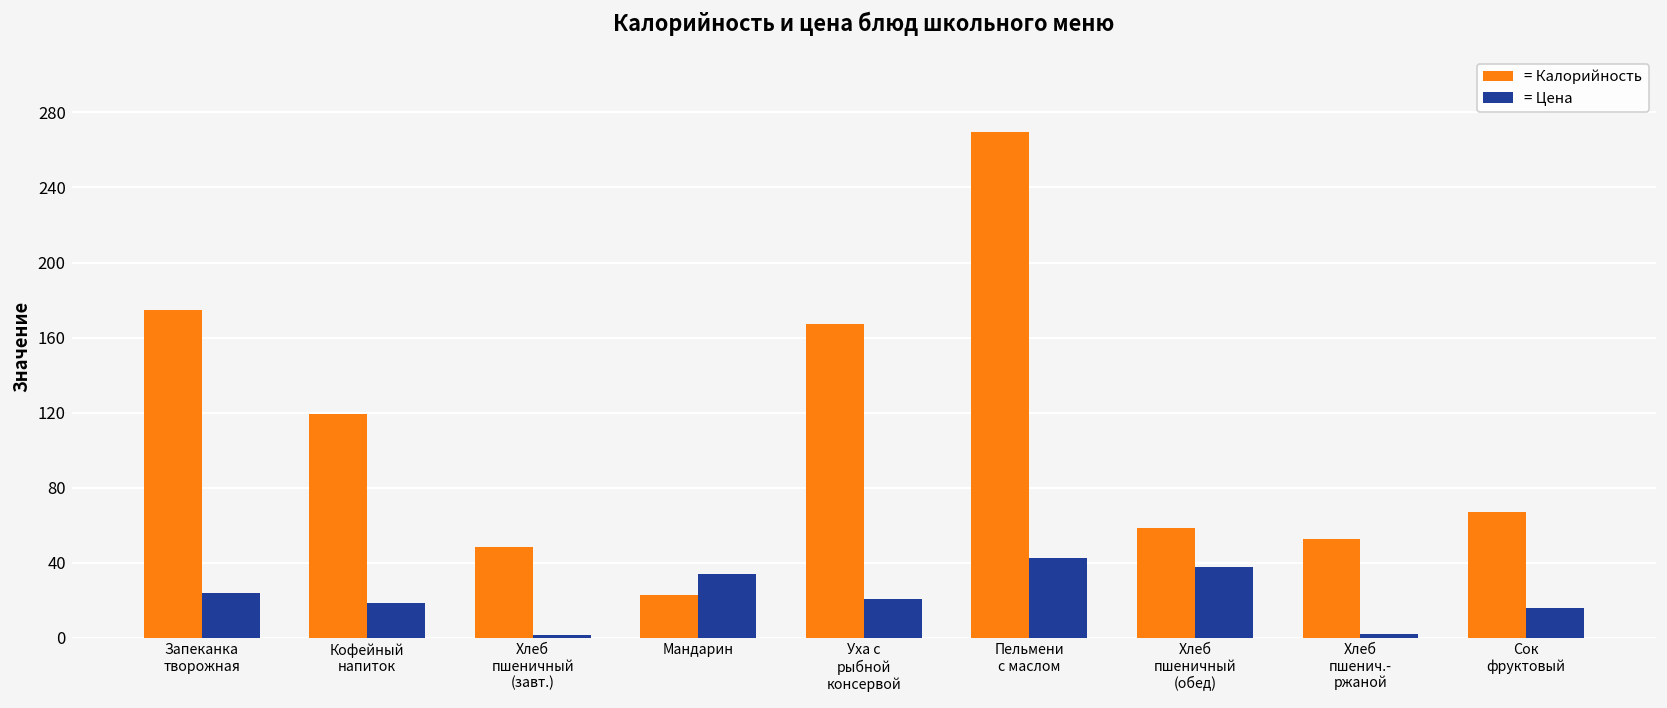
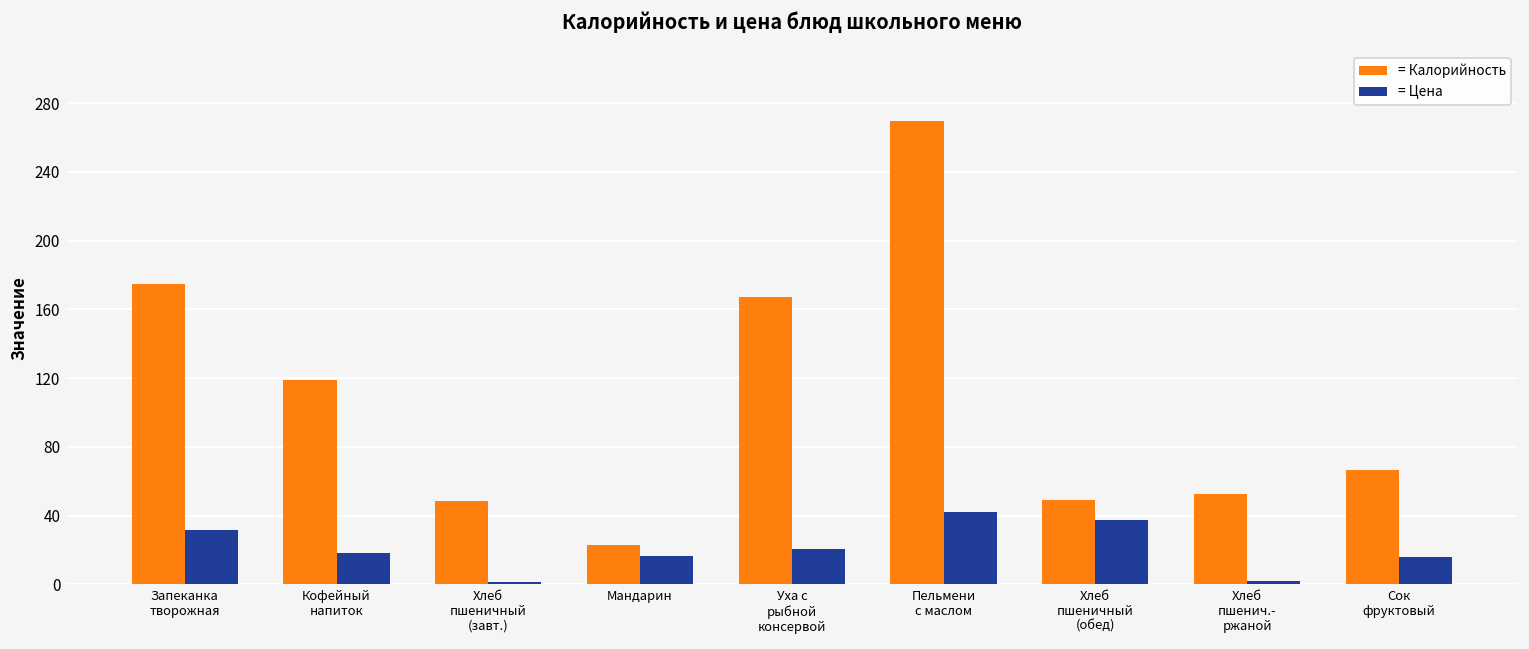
  {
    "= Калорийность": {
      "Запеканка творожная": 175,
      "Кофейный напиток": 119,
      "Хлеб пшеничный (завт.)": 48,
      "Мандарин": 23,
      "Уха с рыбной консервой": 167,
      "Пельмени с маслом": 270,
-     "Хлеб пшеничный (обед)": 58,
+     "Хлеб пшеничный (обед)": 49,
      "Хлеб пшенич.- ржаной": 53,
      "Сок фруктовый": 67
    },
    "= Цена": {
-     "Запеканка творожная": 24,
+     "Запеканка творожная": 32,
      "Кофейный напиток": 19,
-     "Мандарин": 34,
+     "Мандарин": 17,
      "Уха с рыбной консервой": 21,
      "Пельмени с маслом": 42,
      "Хлеб пшеничный (обед)": 38,
      "Хлеб пшенич.- ржаной": 2,
      "Сок фруктовый": 16
    }
  }
